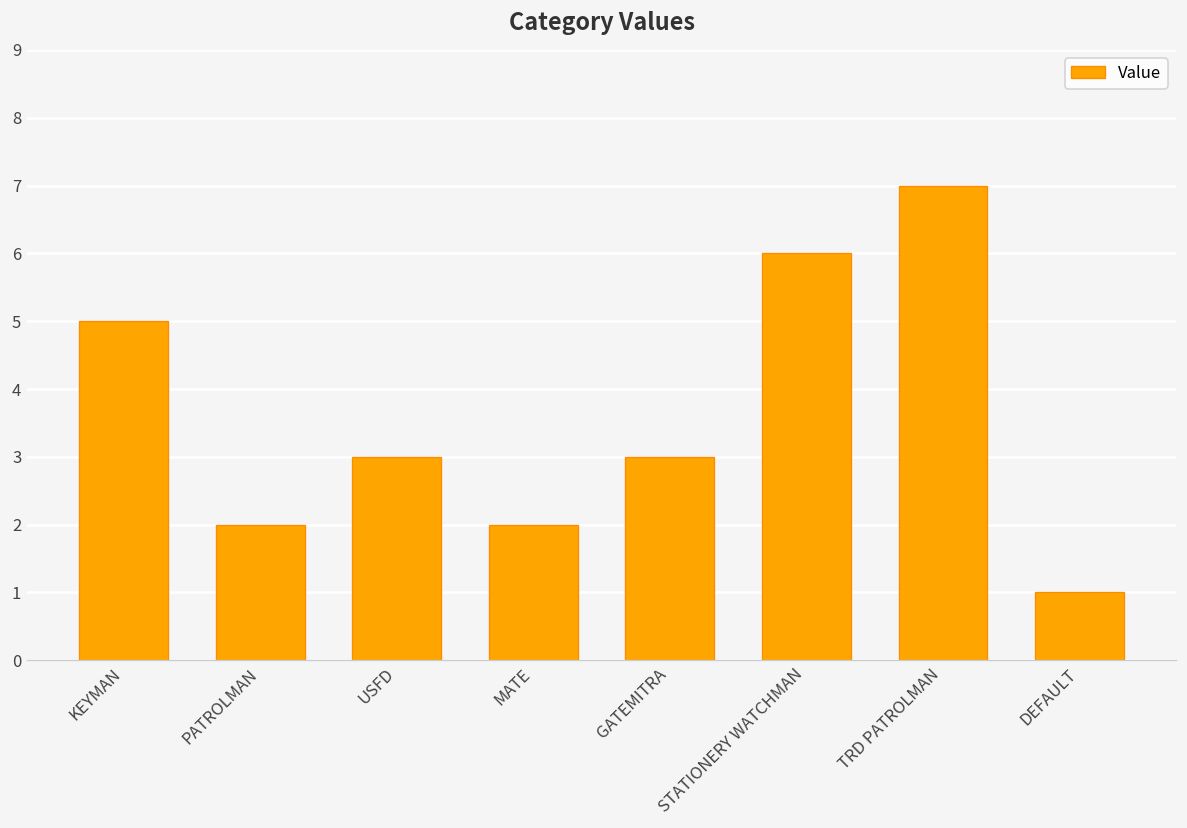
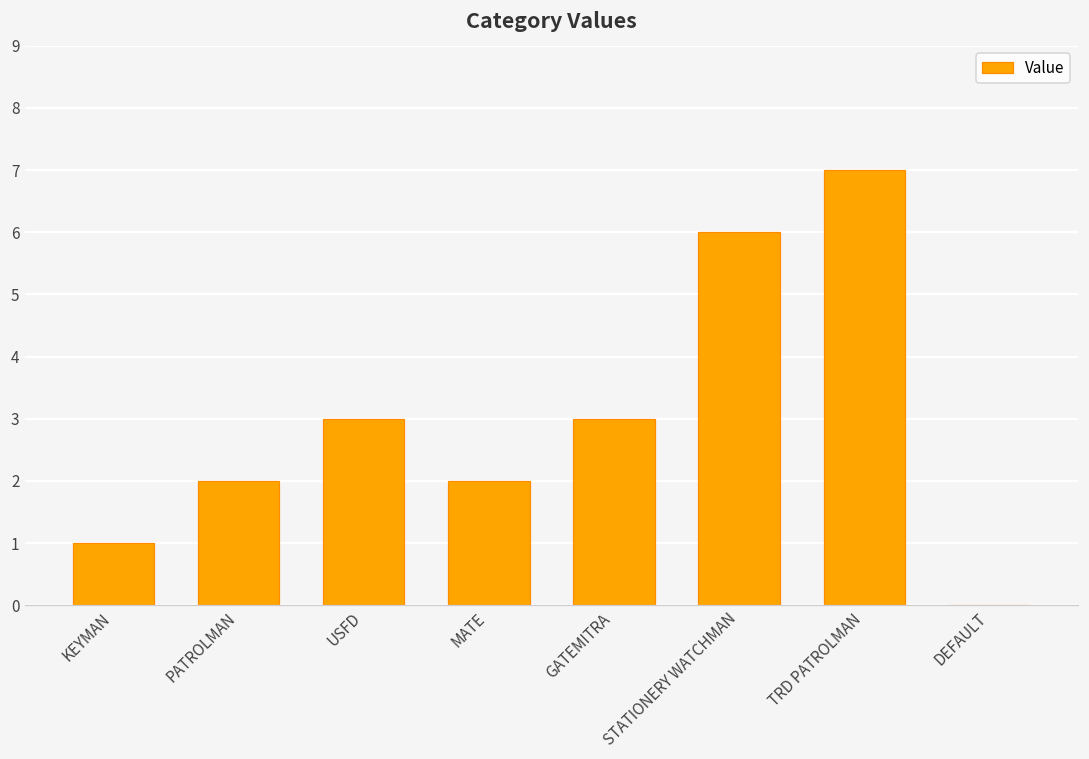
  {
-   "KEYMAN": 5,
+   "KEYMAN": 1,
    "PATROLMAN": 2,
    "USFD": 3,
    "MATE": 2,
    "GATEMITRA": 3,
    "STATIONERY WATCHMAN": 6,
    "TRD PATROLMAN": 7,
-   "DEFAULT": 1
+   "DEFAULT": 0
  }
